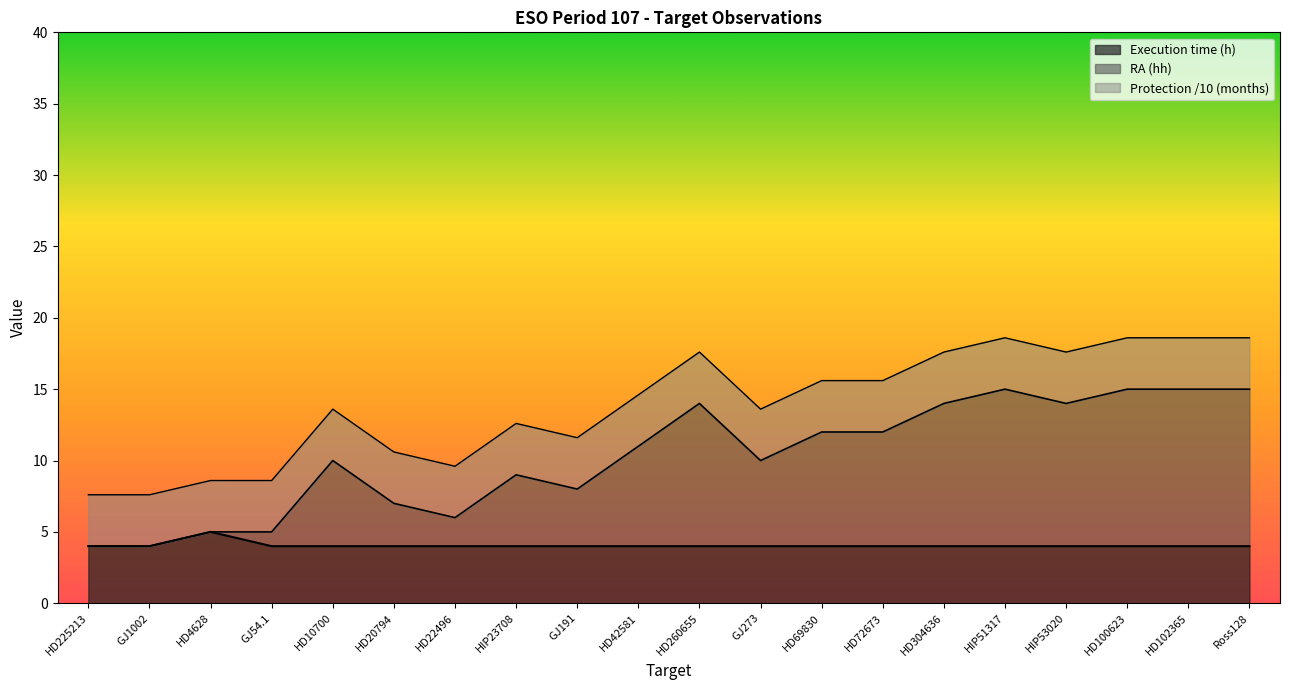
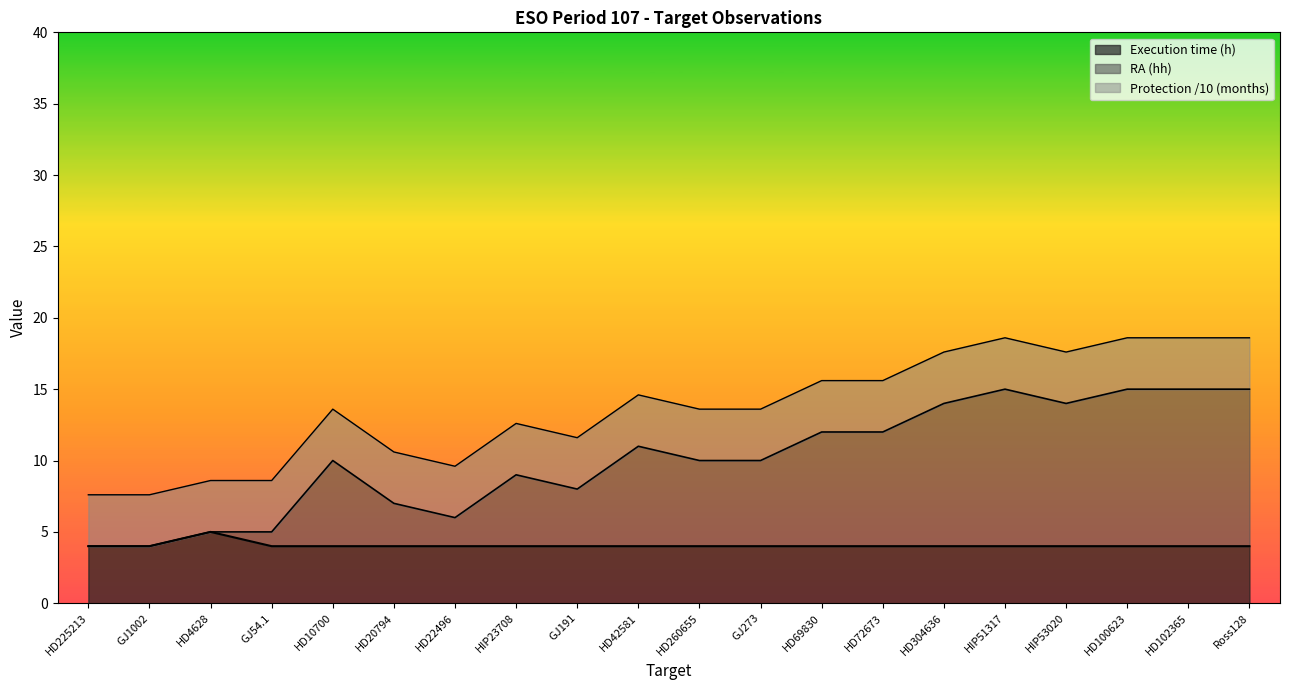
  {
    "Execution time (h)": {
      "GJ54.1": 4,
      "HD10700": 4,
      "HD20794": 4,
      "HD22496": 4,
      "HIP23708": 4,
      "GJ191": 4,
      "HD42581": 4,
      "HD260655": 4,
      "GJ273": 4,
      "HD69830": 4,
      "HD72673": 4,
      "HD304636": 4,
      "HIP51317": 4,
      "HIP53020": 4,
      "HD100623": 4,
      "HD102365": 4,
      "Ross128": 4
    },
    "RA (hh)": {
      "GJ54.1": 1,
      "HD10700": 6,
      "HD20794": 3,
      "HD22496": 2,
      "HIP23708": 5,
      "GJ191": 4,
      "HD42581": 7,
-     "HD260655": 10,
+     "HD260655": 6,
      "GJ273": 6,
      "HD69830": 8,
      "HD72673": 8,
      "HD304636": 10,
      "HIP51317": 11,
      "HIP53020": 10,
      "HD100623": 11,
      "HD102365": 11,
      "Ross128": 11
    },
    "Protection /10 (months)": {
      "HD225213": 3.6,
      "GJ1002": 3.6,
      "HD4628": 3.6,
      "GJ54.1": 3.6,
      "HD10700": 3.6,
      "HD20794": 3.6,
      "HD22496": 3.6,
      "HIP23708": 3.6,
      "GJ191": 3.6,
      "HD42581": 3.6,
      "HD260655": 3.6,
      "GJ273": 3.6,
      "HD69830": 3.6,
      "HD72673": 3.6,
      "HD304636": 3.6,
      "HIP51317": 3.6,
      "HIP53020": 3.6,
      "HD100623": 3.6,
      "HD102365": 3.6,
      "Ross128": 3.6
    }
  }
